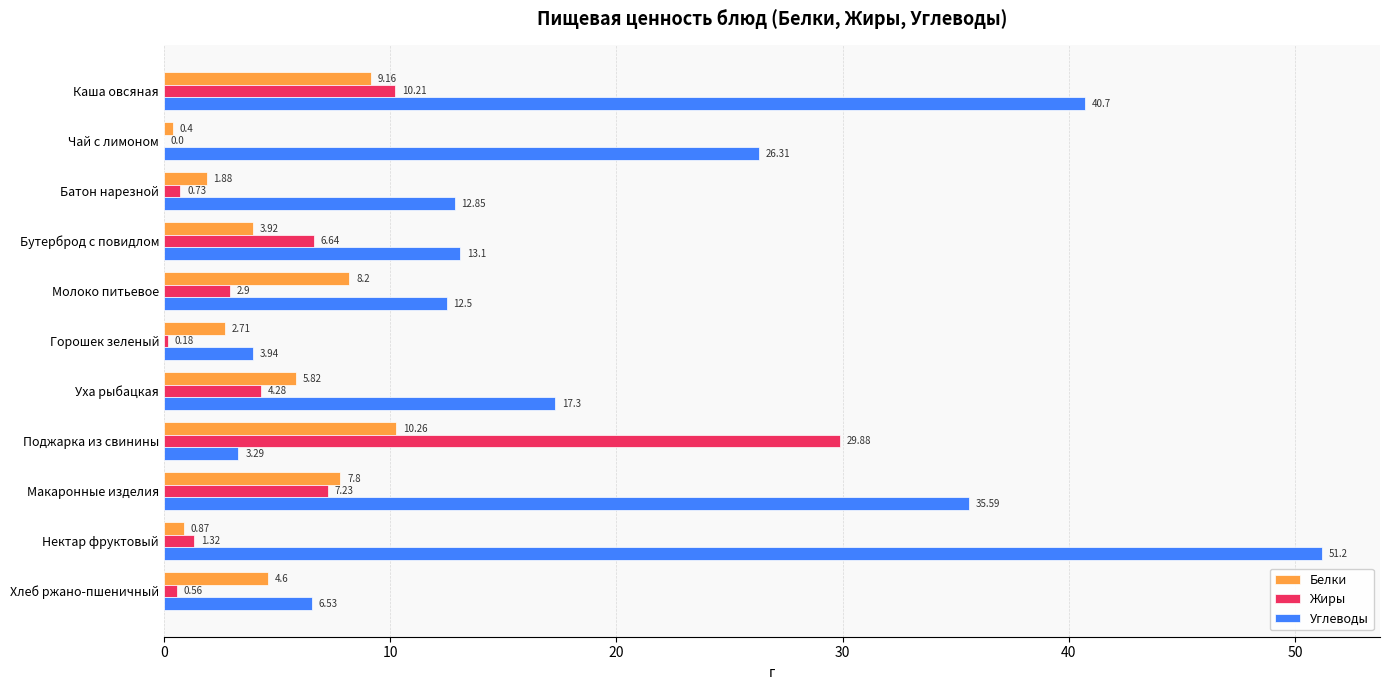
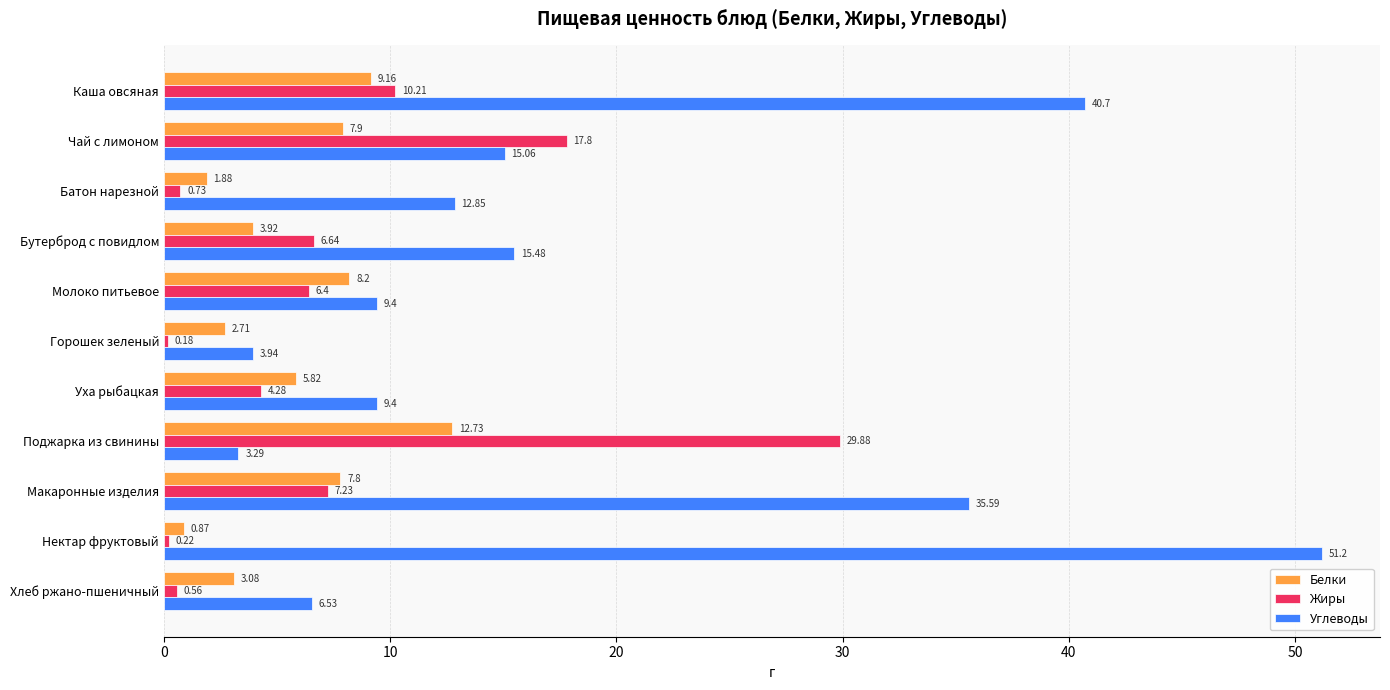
  {
    "Белки": {
      "Каша овсяная": 9.16,
-     "Чай с лимоном": 0.4,
+     "Чай с лимоном": 7.9,
      "Батон нарезной": 1.88,
      "Бутерброд с повидлом": 3.92,
      "Молоко питьевое": 8.2,
      "Горошек зеленый": 2.71,
      "Уха рыбацкая": 5.82,
-     "Поджарка из свинины": 10.26,
+     "Поджарка из свинины": 12.73,
      "Макаронные изделия": 7.8,
      "Нектар фруктовый": 0.87,
-     "Хлеб ржано-пшеничный": 4.6
+     "Хлеб ржано-пшеничный": 3.08
    },
    "Жиры": {
      "Каша овсяная": 10.21,
-     "Чай с лимоном": 0.0,
+     "Чай с лимоном": 17.8,
      "Батон нарезной": 0.73,
      "Бутерброд с повидлом": 6.64,
-     "Молоко питьевое": 2.9,
+     "Молоко питьевое": 6.4,
      "Горошек зеленый": 0.18,
      "Уха рыбацкая": 4.28,
      "Поджарка из свинины": 29.88,
      "Макаронные изделия": 7.23,
-     "Нектар фруктовый": 1.32,
+     "Нектар фруктовый": 0.22,
      "Хлеб ржано-пшеничный": 0.56
    },
    "Углеводы": {
      "Каша овсяная": 40.7,
-     "Чай с лимоном": 26.31,
+     "Чай с лимоном": 15.06,
      "Батон нарезной": 12.85,
-     "Бутерброд с повидлом": 13.1,
-     "Молоко питьевое": 12.5,
+     "Бутерброд с повидлом": 15.48,
+     "Молоко питьевое": 9.4,
      "Горошек зеленый": 3.94,
-     "Уха рыбацкая": 17.3,
+     "Уха рыбацкая": 9.4,
      "Поджарка из свинины": 3.29,
      "Макаронные изделия": 35.59,
      "Нектар фруктовый": 51.2,
      "Хлеб ржано-пшеничный": 6.53
    }
  }
